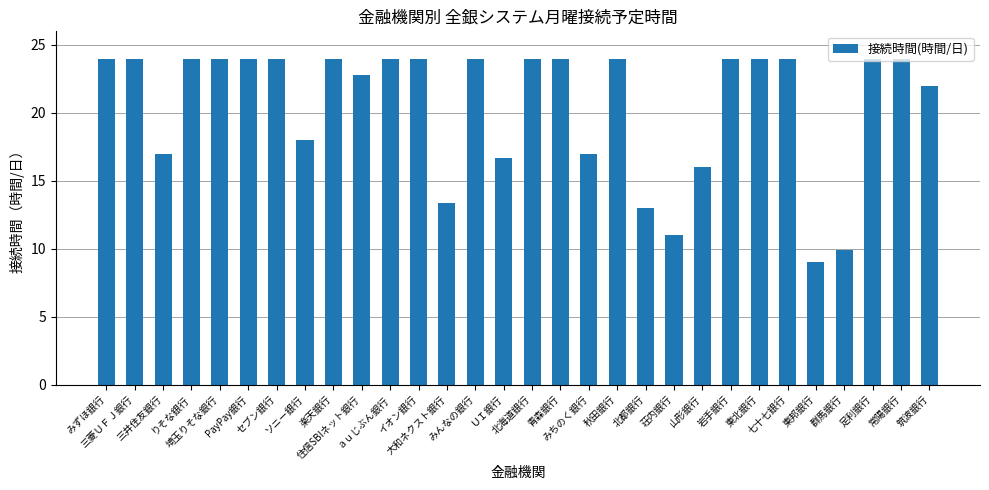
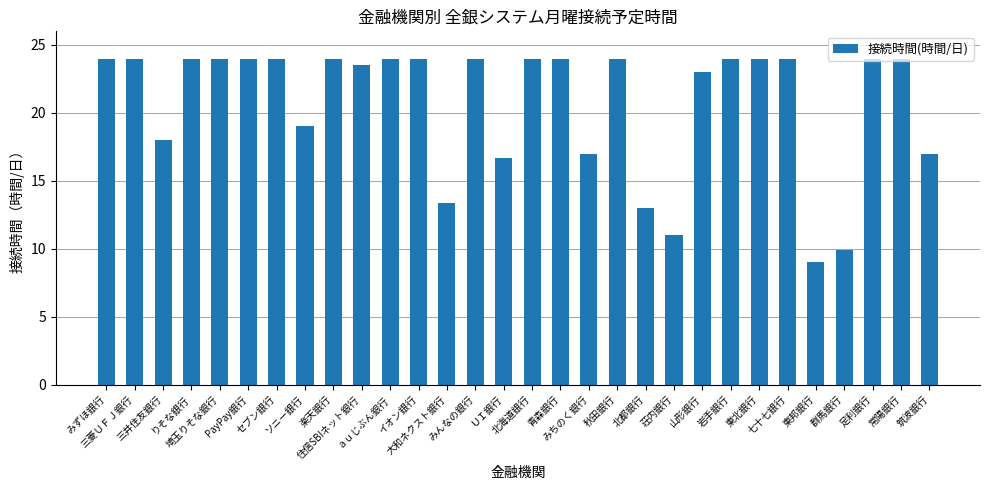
  {
    "みずほ銀行": 24.0,
    "三菱ＵＦＪ銀行": 24.0,
-   "三井住友銀行": 17,
+   "三井住友銀行": 18,
    "りそな銀行": 24.0,
    "埼玉りそな銀行": 24.0,
    "PayPay銀行": 24.0,
    "セブン銀行": 24.0,
-   "ソニー銀行": 18,
+   "ソニー銀行": 19,
    "楽天銀行": 24.0,
-   "住信SBIネット銀行": 22.8,
+   "住信SBIネット銀行": 23.5,
    "ａｕじぶん銀行": 24.0,
    "イオン銀行": 24.0,
    "大和ネクスト銀行": 13.4,
    "みんなの銀行": 24.0,
    "ＵＩ銀行": 16.7,
    "北海道銀行": 24.0,
    "青森銀行": 24.0,
    "みちのく銀行": 17.0,
    "秋田銀行": 24.0,
    "北都銀行": 13.0,
    "荘内銀行": 11.0,
-   "山形銀行": 16,
+   "山形銀行": 23,
    "岩手銀行": 24.0,
    "東北銀行": 24.0,
    "七十七銀行": 24.0,
    "東邦銀行": 9.0,
    "群馬銀行": 9.9,
-   "筑波銀行": 22
+   "筑波銀行": 17
  }
